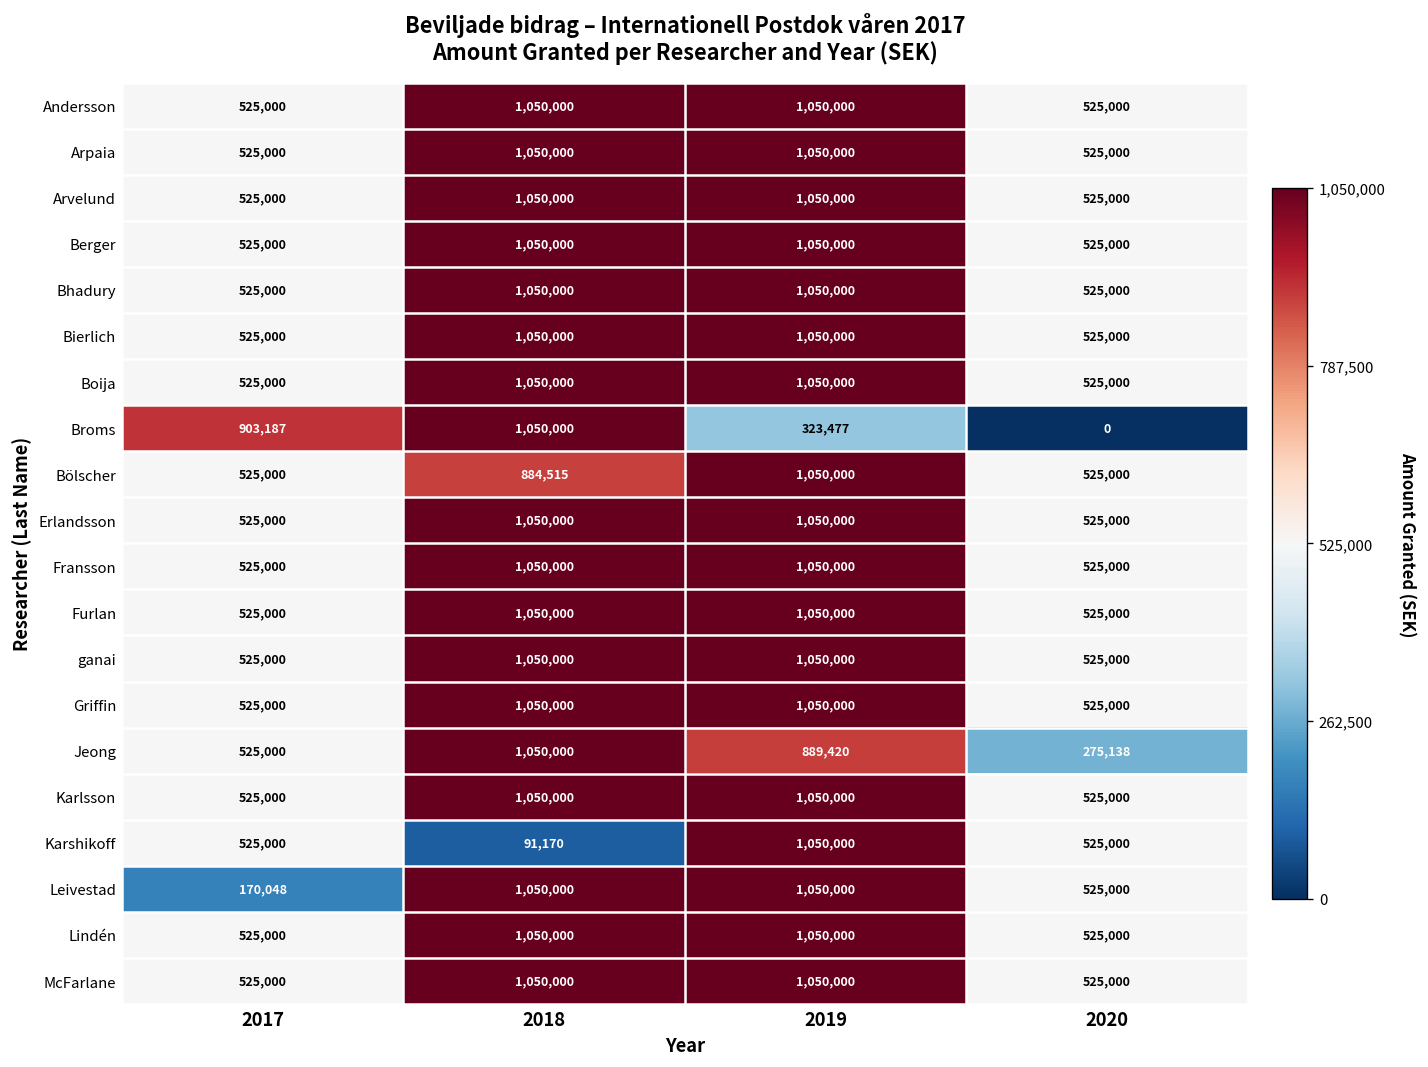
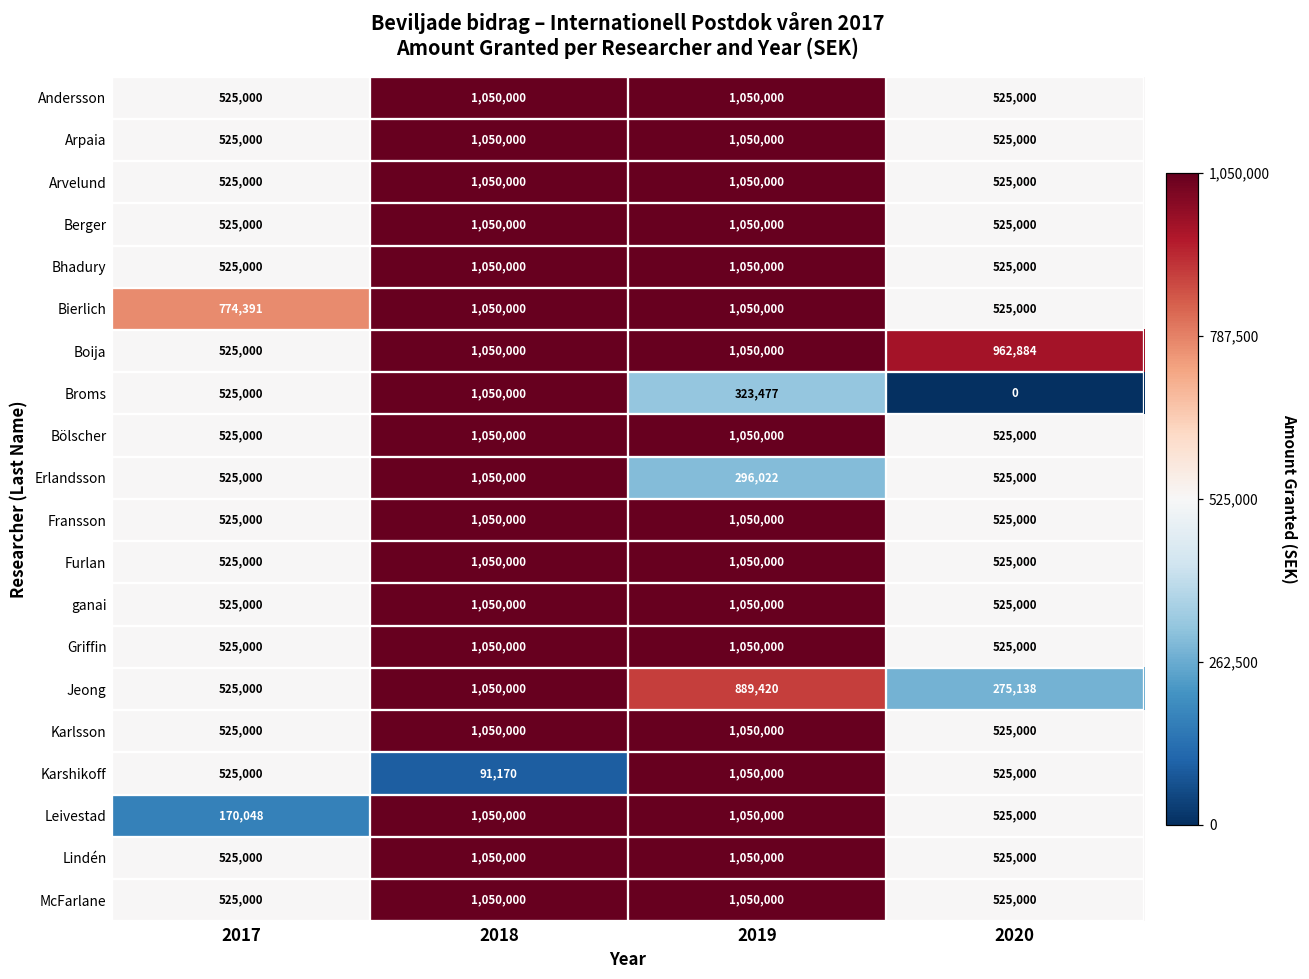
  {
    "Andersson": {
      "2017": "525,000",
      "2018": "1,050,000",
      "2019": "1,050,000",
      "2020": "525,000"
    },
    "Arpaia": {
      "2017": "525,000",
      "2018": "1,050,000",
      "2019": "1,050,000",
      "2020": "525,000"
    },
    "Arvelund": {
      "2017": "525,000",
      "2018": "1,050,000",
      "2019": "1,050,000",
      "2020": "525,000"
    },
    "Berger": {
      "2017": "525,000",
      "2018": "1,050,000",
      "2019": "1,050,000",
      "2020": "525,000"
    },
    "Bhadury": {
      "2017": "525,000",
      "2018": "1,050,000",
      "2019": "1,050,000",
      "2020": "525,000"
    },
    "Bierlich": {
-     "2017": "525,000",
+     "2017": "774,391",
      "2018": "1,050,000",
      "2019": "1,050,000",
      "2020": "525,000"
    },
    "Boija": {
      "2017": "525,000",
      "2018": "1,050,000",
      "2019": "1,050,000",
-     "2020": "525,000"
+     "2020": "962,884"
    },
    "Broms": {
-     "2017": "903,187",
+     "2017": "525,000",
      "2018": "1,050,000",
      "2019": "323,477",
      "2020": "0"
    },
    "Bölscher": {
      "2017": "525,000",
-     "2018": "884,515",
+     "2018": "1,050,000",
      "2019": "1,050,000",
      "2020": "525,000"
    },
    "Erlandsson": {
      "2017": "525,000",
      "2018": "1,050,000",
-     "2019": "1,050,000",
+     "2019": "296,022",
      "2020": "525,000"
    },
    "Fransson": {
      "2017": "525,000",
      "2018": "1,050,000",
      "2019": "1,050,000",
      "2020": "525,000"
    },
    "Furlan": {
      "2017": "525,000",
      "2018": "1,050,000",
      "2019": "1,050,000",
      "2020": "525,000"
    },
    "ganai": {
      "2017": "525,000",
      "2018": "1,050,000",
      "2019": "1,050,000",
      "2020": "525,000"
    },
    "Griffin": {
      "2017": "525,000",
      "2018": "1,050,000",
      "2019": "1,050,000",
      "2020": "525,000"
    },
    "Jeong": {
      "2017": "525,000",
      "2018": "1,050,000",
      "2019": "889,420",
      "2020": "275,138"
    },
    "Karlsson": {
      "2017": "525,000",
      "2018": "1,050,000",
      "2019": "1,050,000",
      "2020": "525,000"
    },
    "Karshikoff": {
      "2017": "525,000",
      "2018": "91,170",
      "2019": "1,050,000",
      "2020": "525,000"
    },
    "Leivestad": {
      "2017": "170,048",
      "2018": "1,050,000",
      "2019": "1,050,000",
      "2020": "525,000"
    },
    "Lindén": {
      "2017": "525,000",
      "2018": "1,050,000",
      "2019": "1,050,000",
      "2020": "525,000"
    },
    "McFarlane": {
      "2017": "525,000",
      "2018": "1,050,000",
      "2019": "1,050,000",
      "2020": "525,000"
    }
  }
